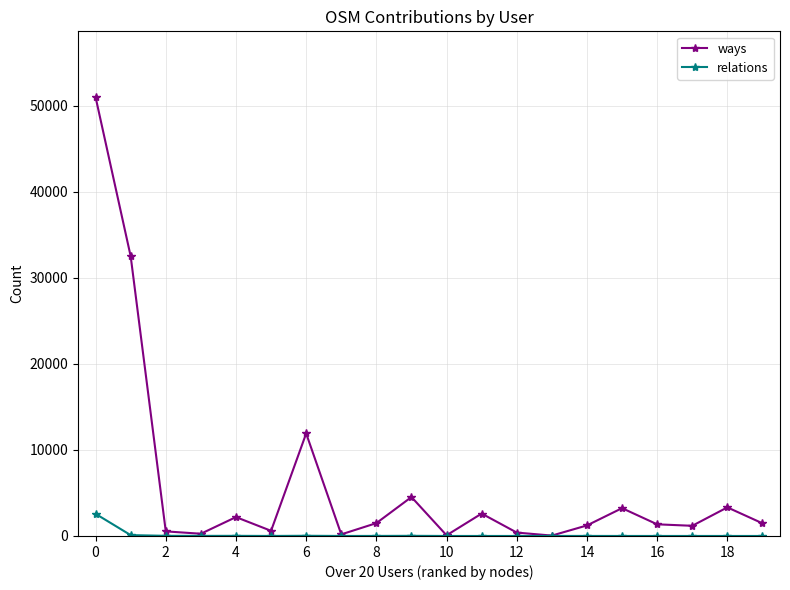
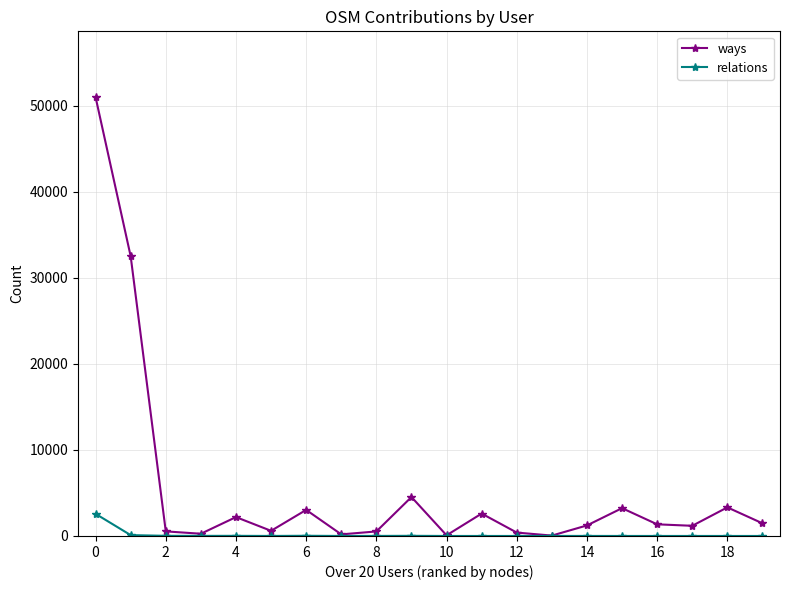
  {
    "ways": {
      "0": 51000,
      "2": 1000,
      "4": 2000,
-     "6": 12000,
-     "8": 1500,
+     "6": 3000,
+     "8": 500,
      "12": 0,
      "14": 1000,
      "16": 1000,
      "18": 3000
    },
    "relations": {
      "0": 3000,
      "2": 0,
      "4": 0,
      "6": 0,
      "8": 0,
      "12": 0,
      "14": 0,
      "16": 0,
      "18": 0
    }
  }
